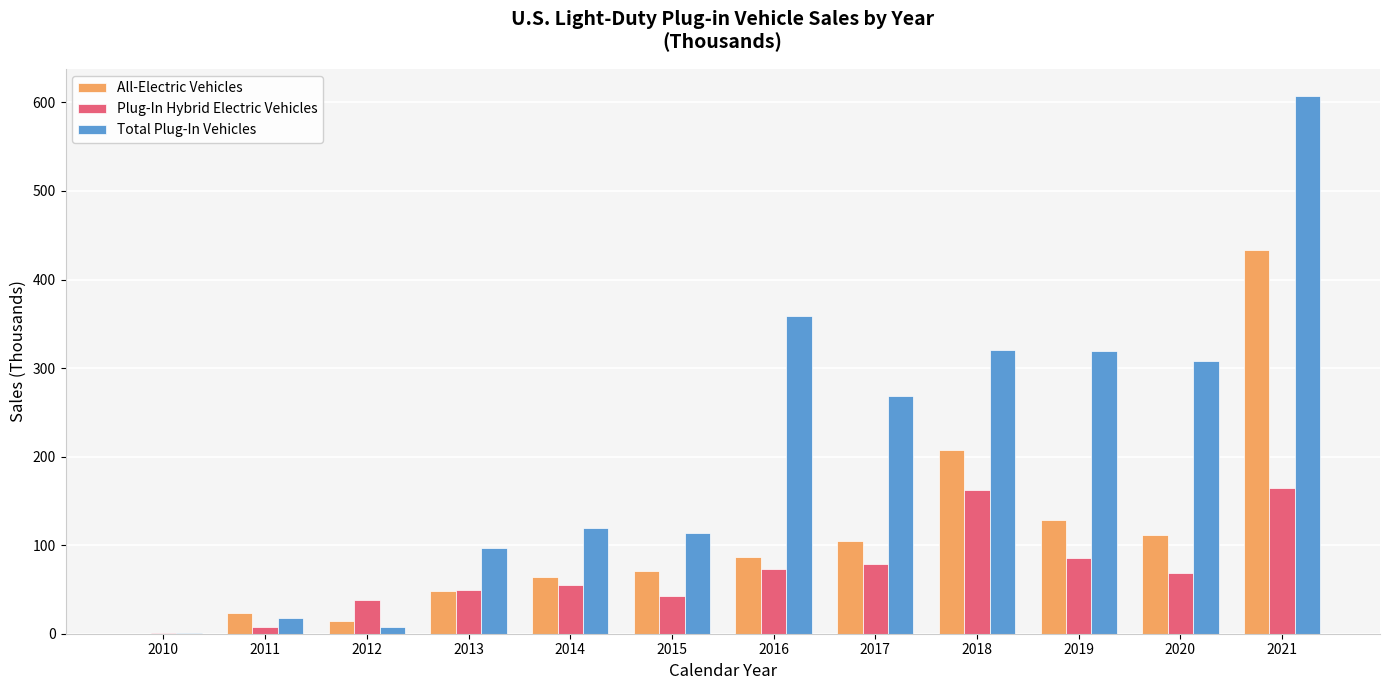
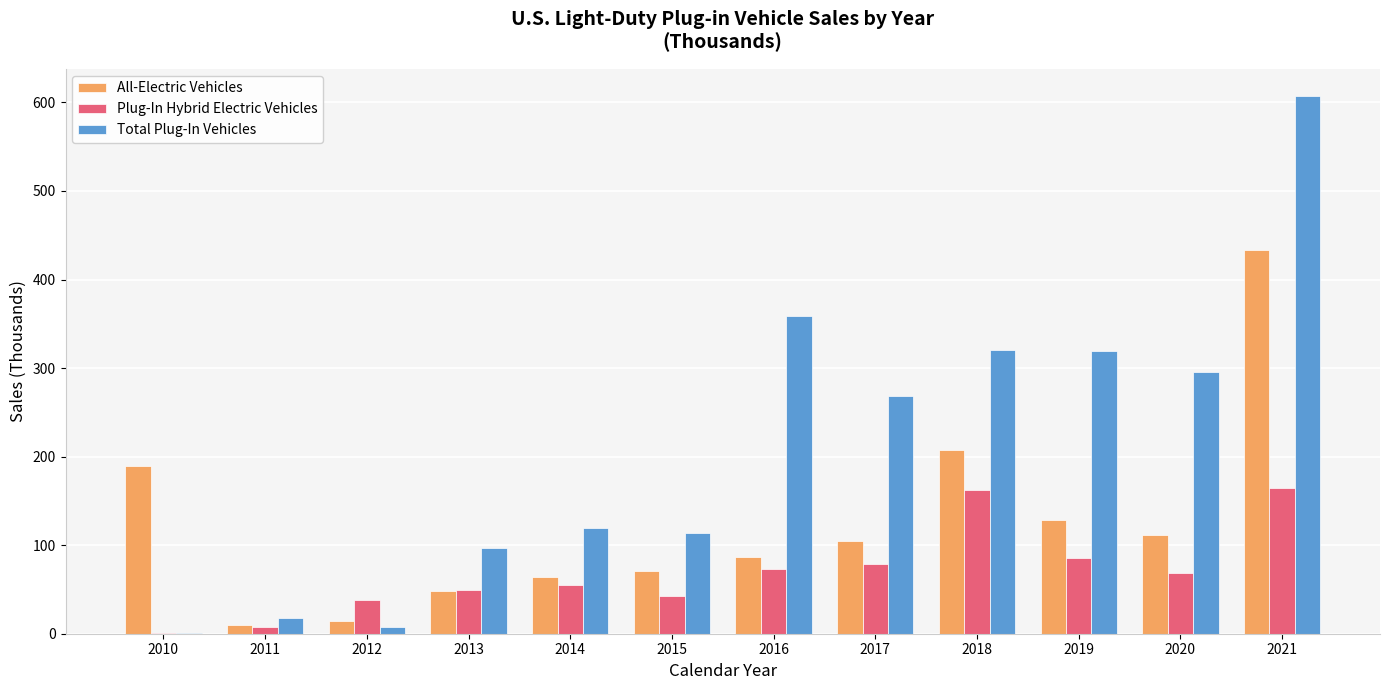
  {
    "All-Electric Vehicles": {
-     "2010": 0,
-     "2011": 20,
+     "2010": 190,
+     "2011": 10,
      "2012": 10,
      "2013": 50,
      "2014": 60,
      "2015": 70,
      "2016": 90,
      "2017": 100,
      "2018": 210,
      "2019": 130,
      "2020": 110,
      "2021": 430
    },
    "Plug-In Hybrid Electric Vehicles": {
      "2011": 10,
      "2012": 40,
      "2013": 50,
      "2014": 60,
      "2015": 40,
      "2016": 70,
      "2017": 80,
      "2018": 160,
      "2019": 90,
      "2020": 70,
      "2021": 160
    },
    "Total Plug-In Vehicles": {
      "2011": 20,
      "2012": 10,
      "2013": 100,
      "2014": 120,
      "2015": 110,
      "2016": 360,
      "2017": 270,
      "2018": 320,
      "2019": 320,
-     "2020": 310,
+     "2020": 300,
      "2021": 610
    }
  }
